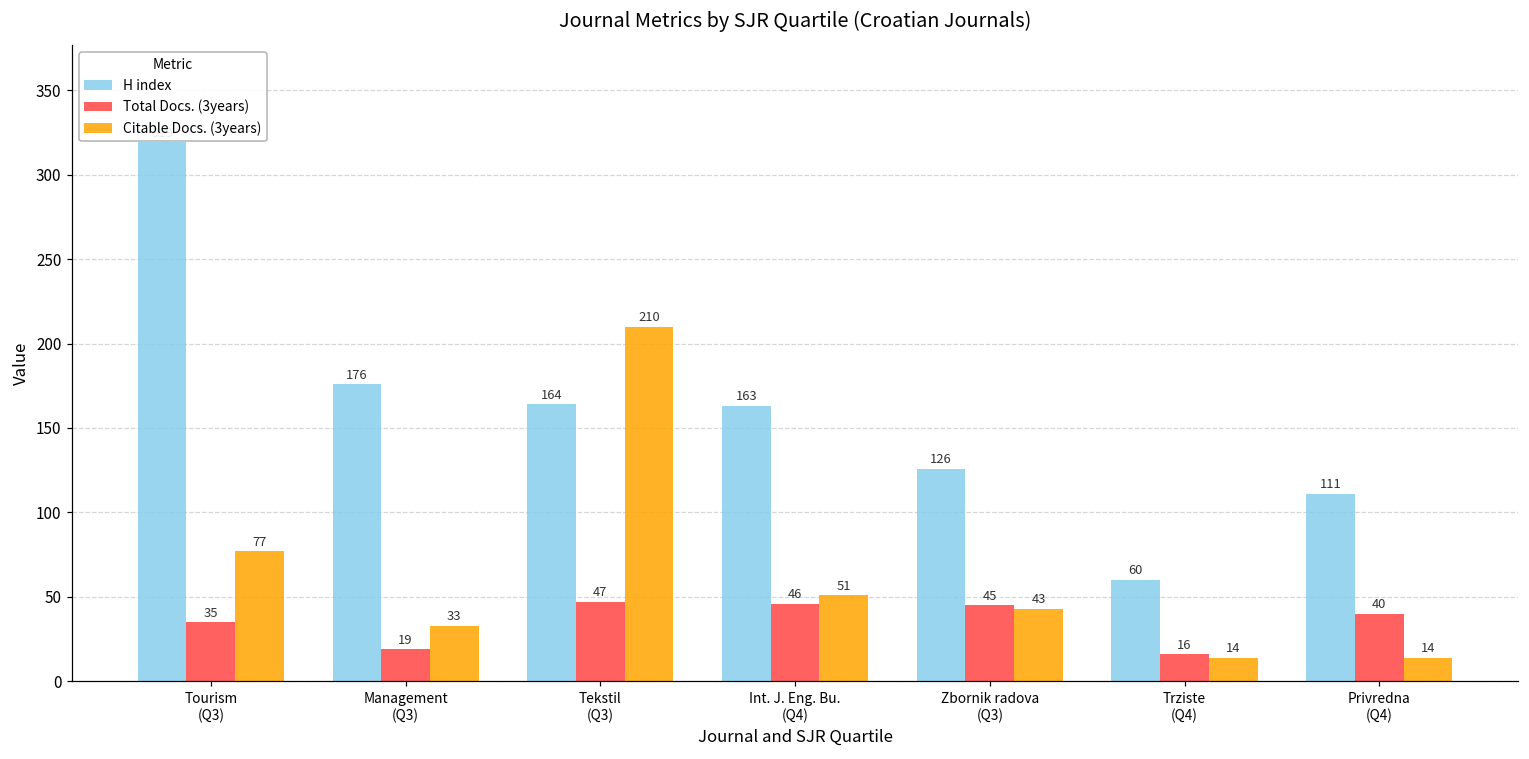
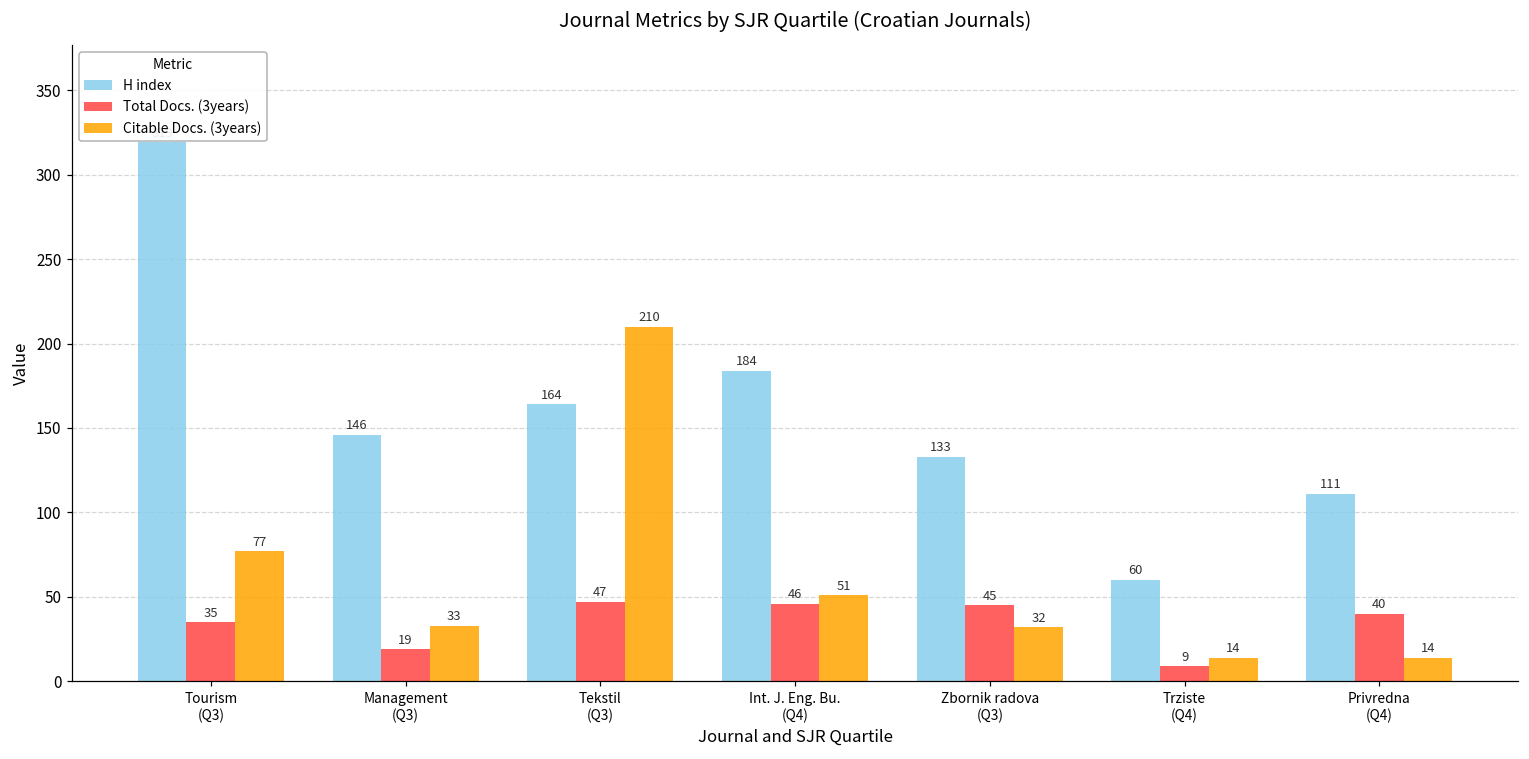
  {
    "H index": {
-     "Management (Q3)": 176,
+     "Management (Q3)": 146,
      "Tekstil (Q3)": 164,
-     "Int. J. Eng. Bu. (Q4)": 163,
-     "Zbornik radova (Q3)": 126,
+     "Int. J. Eng. Bu. (Q4)": 184,
+     "Zbornik radova (Q3)": 133,
      "Trziste (Q4)": 60,
      "Privredna (Q4)": 111
    },
    "Total Docs. (3years)": {
      "Tourism (Q3)": 35,
      "Management (Q3)": 19,
      "Tekstil (Q3)": 47,
      "Int. J. Eng. Bu. (Q4)": 46,
      "Zbornik radova (Q3)": 45,
-     "Trziste (Q4)": 16,
+     "Trziste (Q4)": 9,
      "Privredna (Q4)": 40
    },
    "Citable Docs. (3years)": {
      "Tourism (Q3)": 77,
      "Management (Q3)": 33,
      "Tekstil (Q3)": 210,
      "Int. J. Eng. Bu. (Q4)": 51,
-     "Zbornik radova (Q3)": 43,
+     "Zbornik radova (Q3)": 32,
      "Trziste (Q4)": 14,
      "Privredna (Q4)": 14
    }
  }
